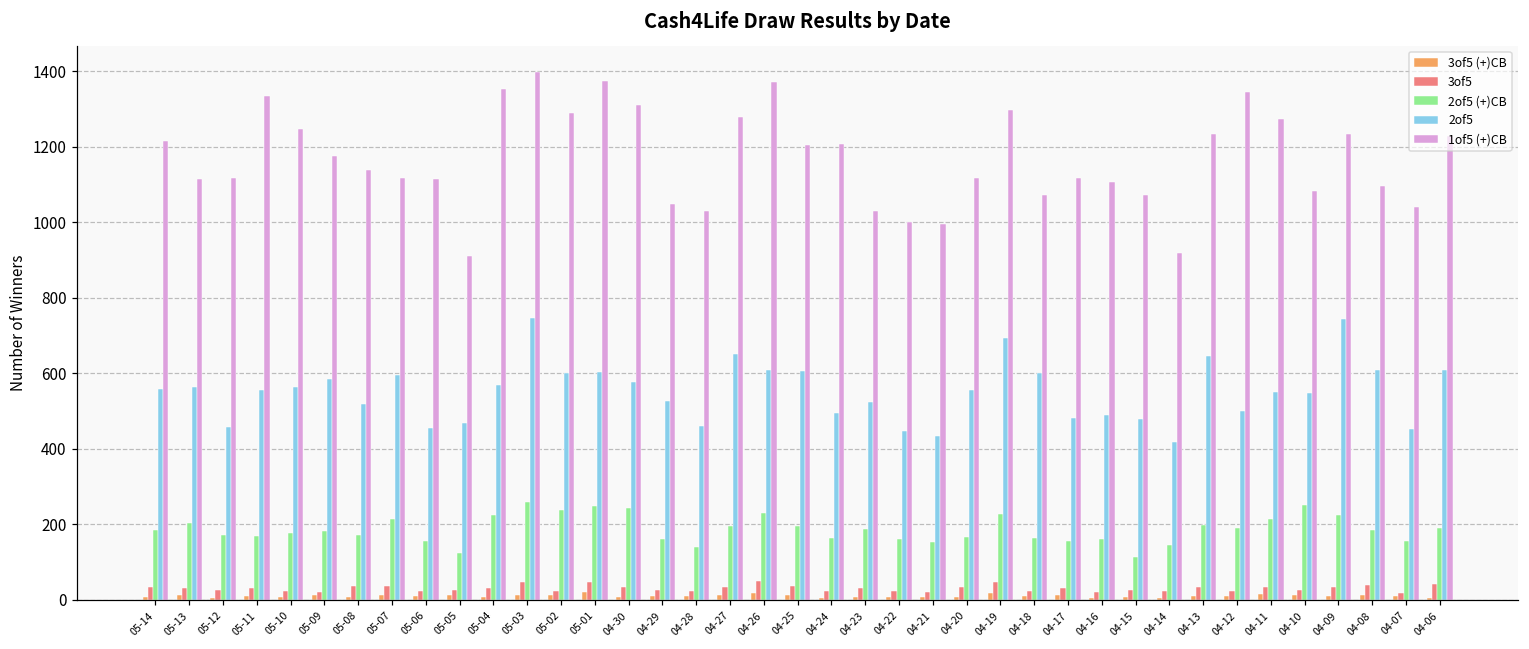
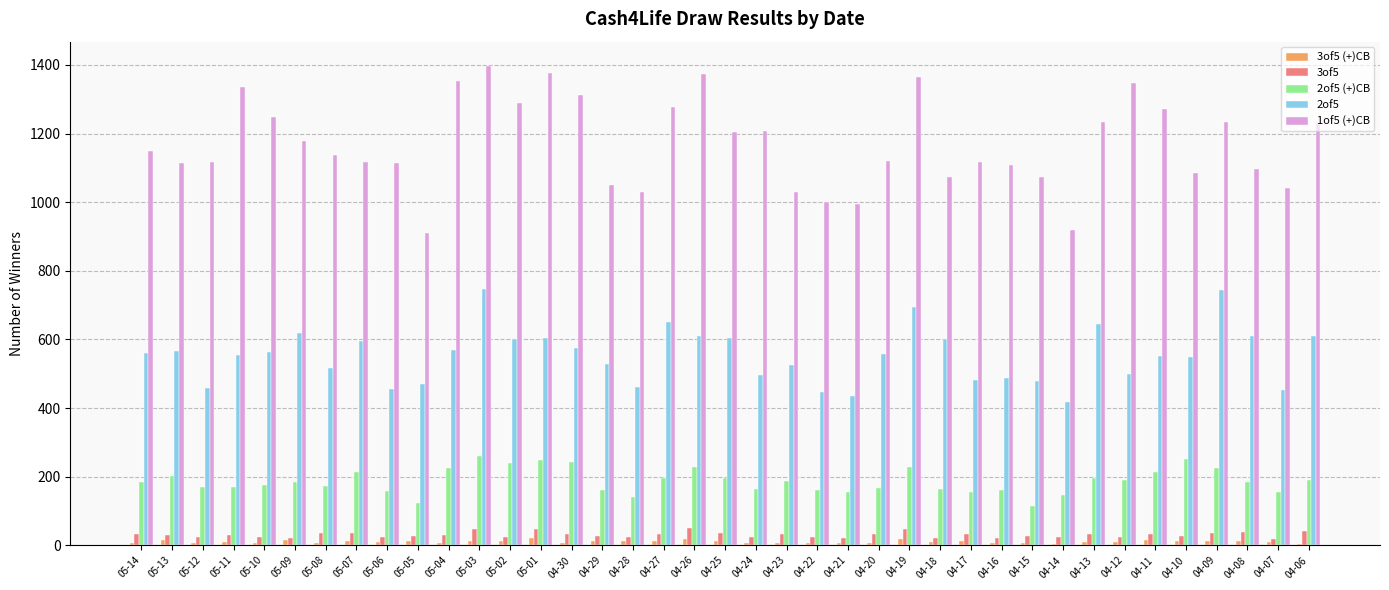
  {
    "2of5 (+)CB": {
      "05-14": 180,
      "05-13": 200,
      "05-12": 170,
      "05-11": 170,
      "05-10": 180,
      "05-09": 180,
      "05-08": 170,
      "05-07": 220,
      "05-06": 160,
      "05-05": 120,
      "05-04": 230,
      "05-03": 260,
      "05-02": 240,
      "05-01": 250,
      "04-30": 240,
      "04-29": 160,
      "04-28": 140,
      "04-27": 200,
      "04-26": 230,
      "04-25": 200,
      "04-24": 170,
      "04-23": 190,
      "04-22": 160,
      "04-21": 150,
      "04-20": 170,
      "04-19": 230,
      "04-18": 160,
      "04-17": 160,
      "04-16": 160,
      "04-15": 110,
      "04-14": 150,
      "04-13": 200,
      "04-12": 190,
      "04-11": 210,
      "04-10": 250,
      "04-09": 230,
      "04-08": 190,
      "04-07": 160,
      "04-06": 190
    },
    "2of5": {
      "05-14": 560,
      "05-13": 570,
      "05-12": 460,
      "05-11": 560,
      "05-10": 560,
-     "05-09": 590,
+     "05-09": 620,
      "05-08": 520,
      "05-07": 600,
      "05-06": 460,
      "05-05": 470,
      "05-04": 570,
      "05-03": 750,
      "05-02": 600,
      "05-01": 600,
      "04-30": 580,
      "04-29": 530,
      "04-28": 460,
      "04-27": 650,
      "04-26": 610,
      "04-25": 610,
      "04-24": 500,
      "04-23": 530,
      "04-22": 450,
      "04-21": 430,
      "04-20": 560,
      "04-19": 690,
      "04-18": 600,
      "04-17": 480,
      "04-16": 490,
      "04-15": 480,
      "04-14": 420,
      "04-13": 650,
      "04-12": 500,
      "04-11": 550,
      "04-10": 550,
      "04-09": 750,
      "04-08": 610,
      "04-07": 450,
      "04-06": 610
    },
    "1of5 (+)CB": {
-     "05-14": 1220,
+     "05-14": 1150,
      "05-13": 1110,
      "05-12": 1120,
      "05-11": 1340,
      "05-10": 1250,
      "05-09": 1180,
      "05-08": 1140,
      "05-07": 1120,
      "05-06": 1110,
      "05-05": 910,
      "05-04": 1350,
      "05-03": 1400,
      "05-02": 1290,
      "05-01": 1380,
      "04-30": 1310,
      "04-29": 1050,
      "04-28": 1030,
      "04-27": 1280,
      "04-26": 1370,
      "04-25": 1210,
      "04-24": 1210,
      "04-23": 1030,
      "04-22": 1000,
      "04-21": 1000,
      "04-20": 1120,
-     "04-19": 1300,
+     "04-19": 1370,
      "04-18": 1070,
      "04-17": 1120,
      "04-16": 1110,
      "04-15": 1070,
      "04-14": 920,
      "04-13": 1230,
      "04-12": 1350,
      "04-11": 1270,
      "04-10": 1080,
      "04-09": 1230,
      "04-08": 1100,
      "04-07": 1040
    }
  }
